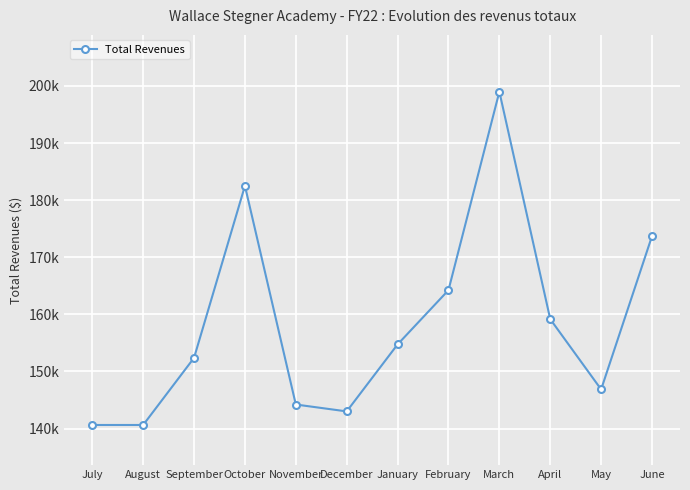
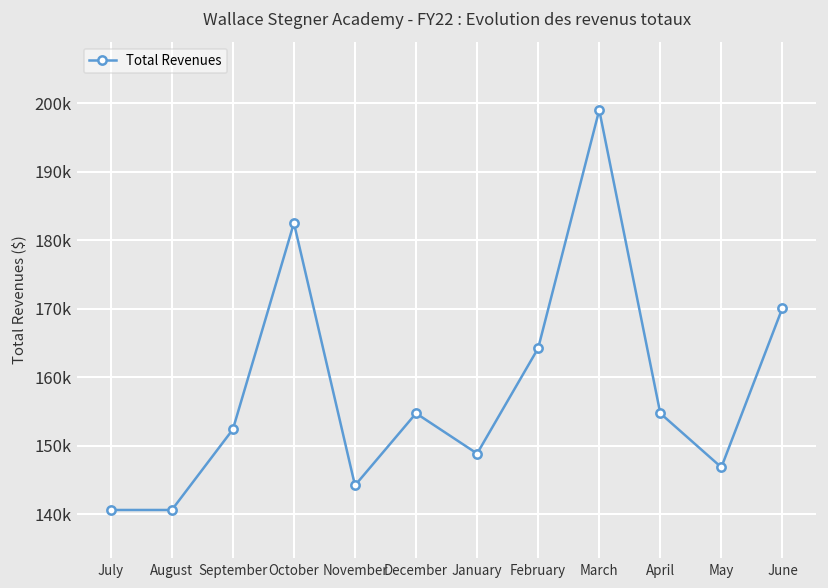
  {
    "July": 141000,
    "August": 141000,
    "September": 152000,
    "October": 183000,
    "November": 144000,
-   "December": 143000,
-   "January": 155000,
+   "December": 155000,
+   "January": 149000,
    "February": 164000,
    "March": 199000,
-   "April": 159000,
+   "April": 155000,
    "May": 147000,
-   "June": 174000
+   "June": 170000
  }
